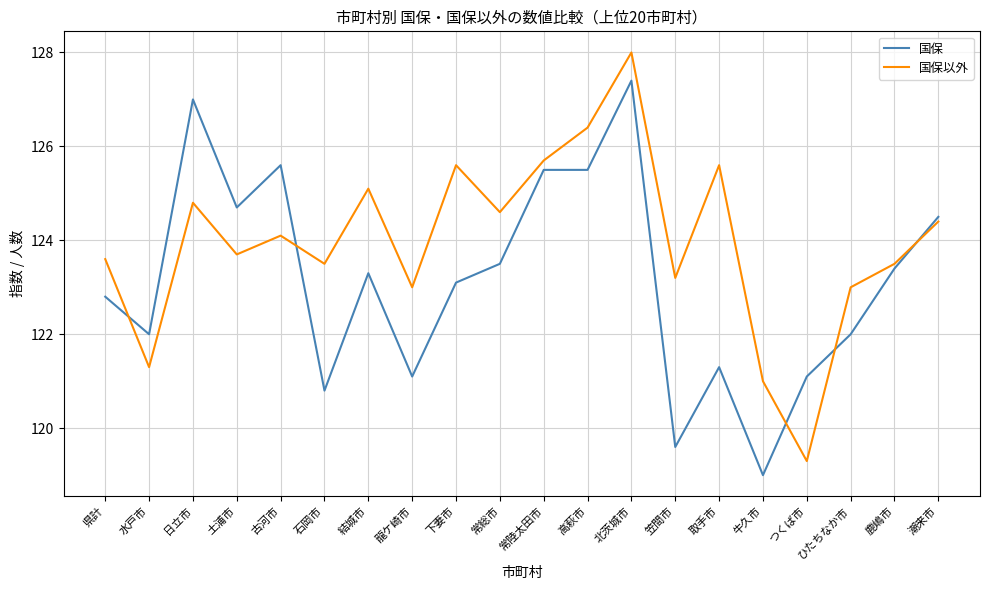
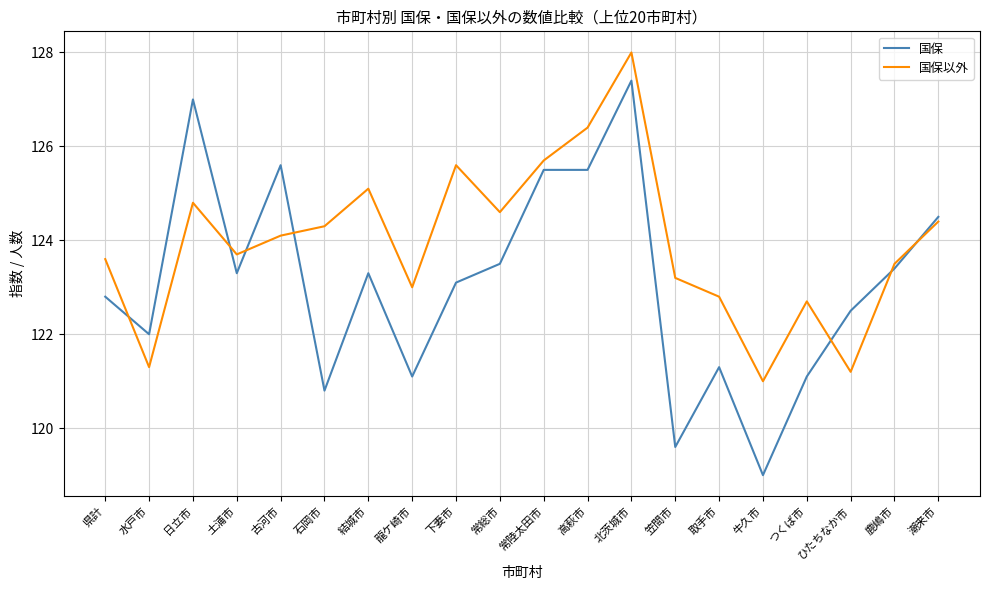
  {
    "国保": {
      "県計": 122.8,
      "水戸市": 122.0,
      "日立市": 127.0,
-     "土浦市": 124.7,
+     "土浦市": 123.3,
      "古河市": 125.6,
      "石岡市": 120.8,
      "結城市": 123.3,
      "龍ケ崎市": 121.1,
      "下妻市": 123.1,
      "常総市": 123.5,
      "常陸太田市": 125.5,
      "高萩市": 125.5,
      "北茨城市": 127.4,
      "笠間市": 119.6,
      "取手市": 121.3,
      "牛久市": 119.0,
      "つくば市": 121.1,
-     "ひたちなか市": 122.0,
+     "ひたちなか市": 122.5,
      "鹿嶋市": 123.4,
      "潮来市": 124.5
    },
    "国保以外": {
      "県計": 123.6,
      "水戸市": 121.3,
      "日立市": 124.8,
      "土浦市": 123.7,
      "古河市": 124.1,
-     "石岡市": 123.5,
+     "石岡市": 124.3,
      "結城市": 125.1,
      "龍ケ崎市": 123.0,
      "下妻市": 125.6,
      "常総市": 124.6,
      "常陸太田市": 125.7,
      "高萩市": 126.4,
      "北茨城市": 128.0,
      "笠間市": 123.2,
-     "取手市": 125.6,
+     "取手市": 122.8,
      "牛久市": 121.0,
-     "つくば市": 119.3,
-     "ひたちなか市": 123.0,
+     "つくば市": 122.7,
+     "ひたちなか市": 121.2,
      "鹿嶋市": 123.5,
      "潮来市": 124.4
    }
  }
